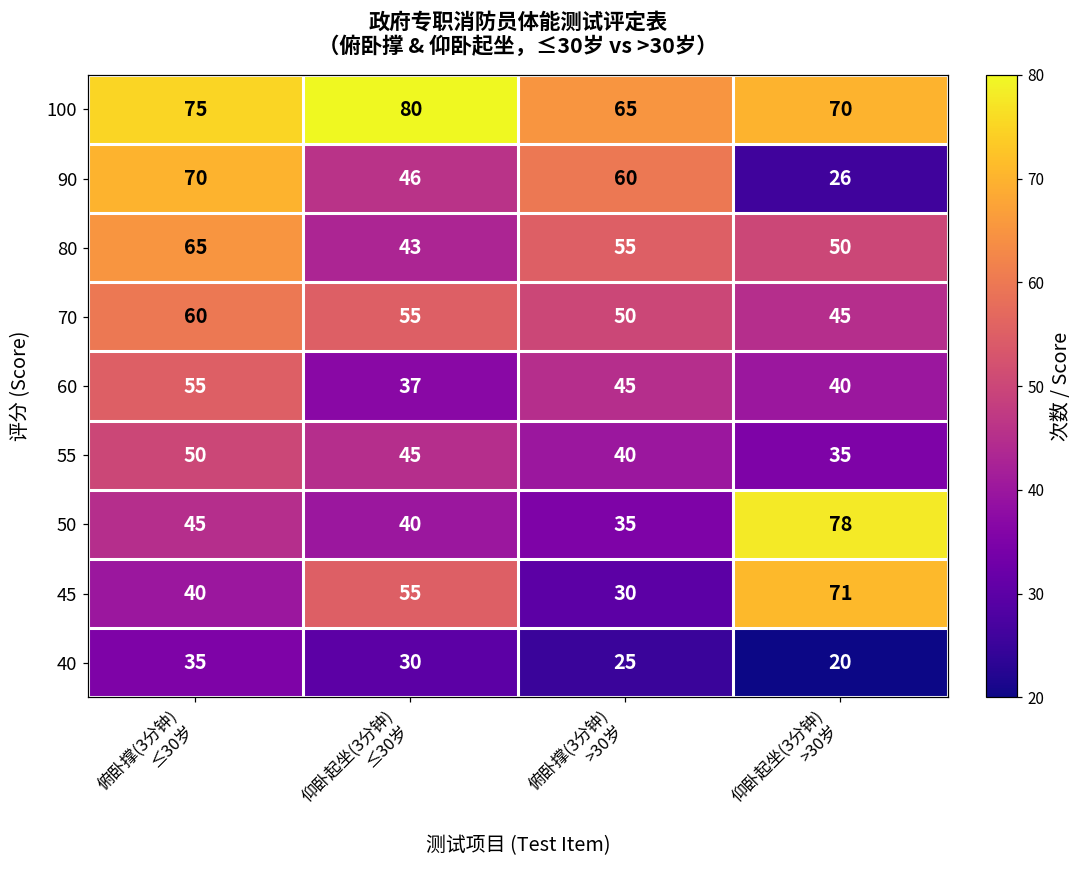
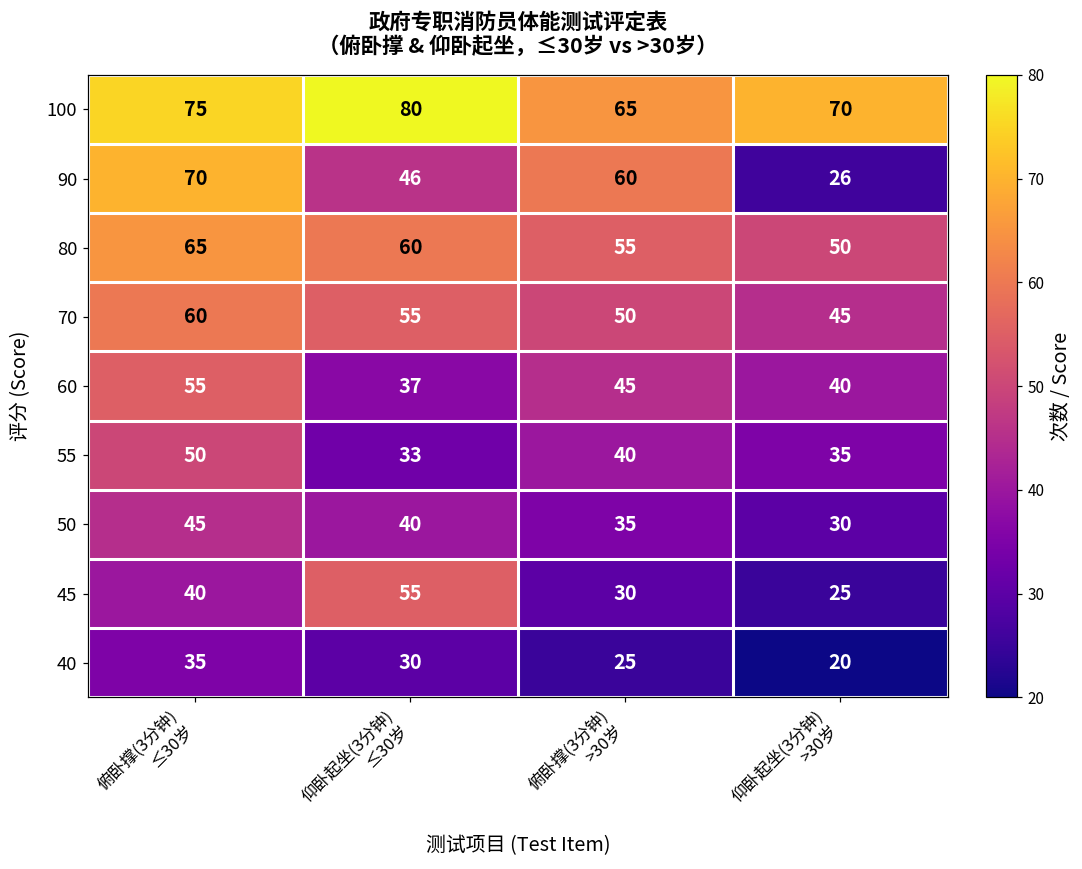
  {
    "100": {
      "俯卧撑(3分钟) ≤30岁": 75,
      "仰卧起坐(3分钟) ≤30岁": 80,
      "俯卧撑(3分钟) >30岁": 65,
      "仰卧起坐(3分钟) >30岁": 70
    },
    "90": {
      "俯卧撑(3分钟) ≤30岁": 70,
      "仰卧起坐(3分钟) ≤30岁": 46,
      "俯卧撑(3分钟) >30岁": 60,
      "仰卧起坐(3分钟) >30岁": 26
    },
    "80": {
      "俯卧撑(3分钟) ≤30岁": 65,
-     "仰卧起坐(3分钟) ≤30岁": 43,
+     "仰卧起坐(3分钟) ≤30岁": 60,
      "俯卧撑(3分钟) >30岁": 55,
      "仰卧起坐(3分钟) >30岁": 50
    },
    "70": {
      "俯卧撑(3分钟) ≤30岁": 60,
      "仰卧起坐(3分钟) ≤30岁": 55,
      "俯卧撑(3分钟) >30岁": 50,
      "仰卧起坐(3分钟) >30岁": 45
    },
    "60": {
      "俯卧撑(3分钟) ≤30岁": 55,
      "仰卧起坐(3分钟) ≤30岁": 37,
      "俯卧撑(3分钟) >30岁": 45,
      "仰卧起坐(3分钟) >30岁": 40
    },
    "55": {
      "俯卧撑(3分钟) ≤30岁": 50,
-     "仰卧起坐(3分钟) ≤30岁": 45,
+     "仰卧起坐(3分钟) ≤30岁": 33,
      "俯卧撑(3分钟) >30岁": 40,
      "仰卧起坐(3分钟) >30岁": 35
    },
    "50": {
      "俯卧撑(3分钟) ≤30岁": 45,
      "仰卧起坐(3分钟) ≤30岁": 40,
      "俯卧撑(3分钟) >30岁": 35,
-     "仰卧起坐(3分钟) >30岁": 78
+     "仰卧起坐(3分钟) >30岁": 30
    },
    "45": {
      "俯卧撑(3分钟) ≤30岁": 40,
      "仰卧起坐(3分钟) ≤30岁": 55,
      "俯卧撑(3分钟) >30岁": 30,
-     "仰卧起坐(3分钟) >30岁": 71
+     "仰卧起坐(3分钟) >30岁": 25
    },
    "40": {
      "俯卧撑(3分钟) ≤30岁": 35,
      "仰卧起坐(3分钟) ≤30岁": 30,
      "俯卧撑(3分钟) >30岁": 25,
      "仰卧起坐(3分钟) >30岁": 20
    }
  }
